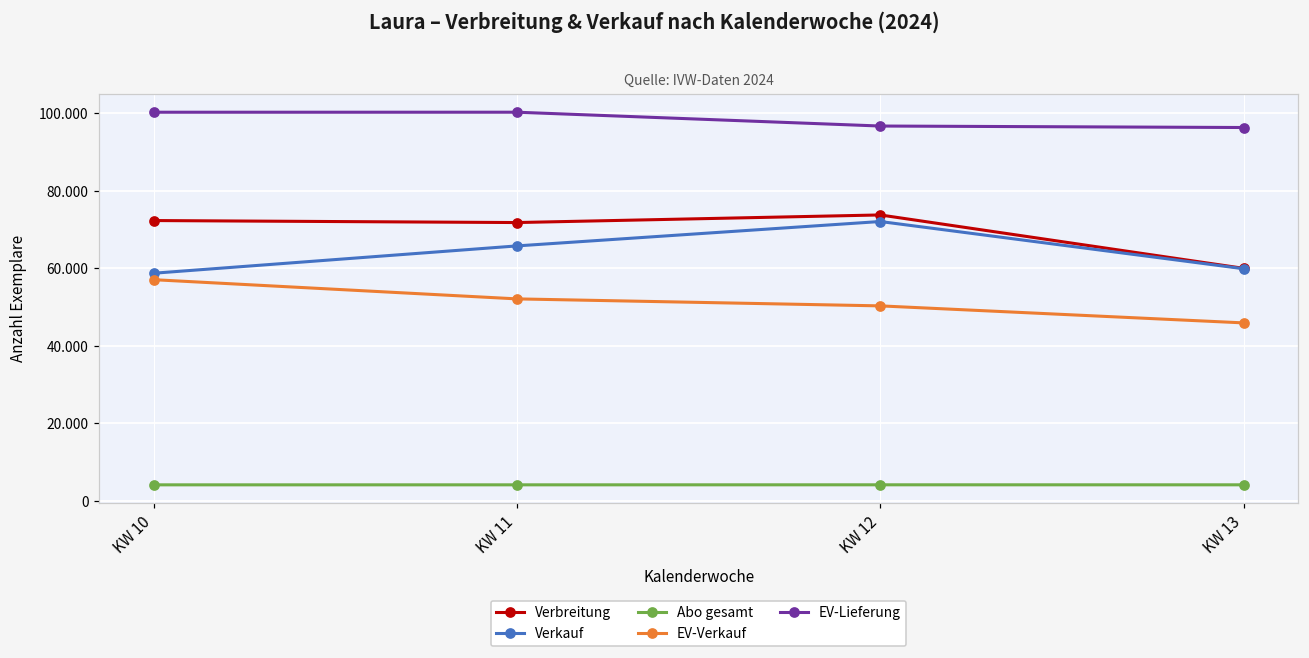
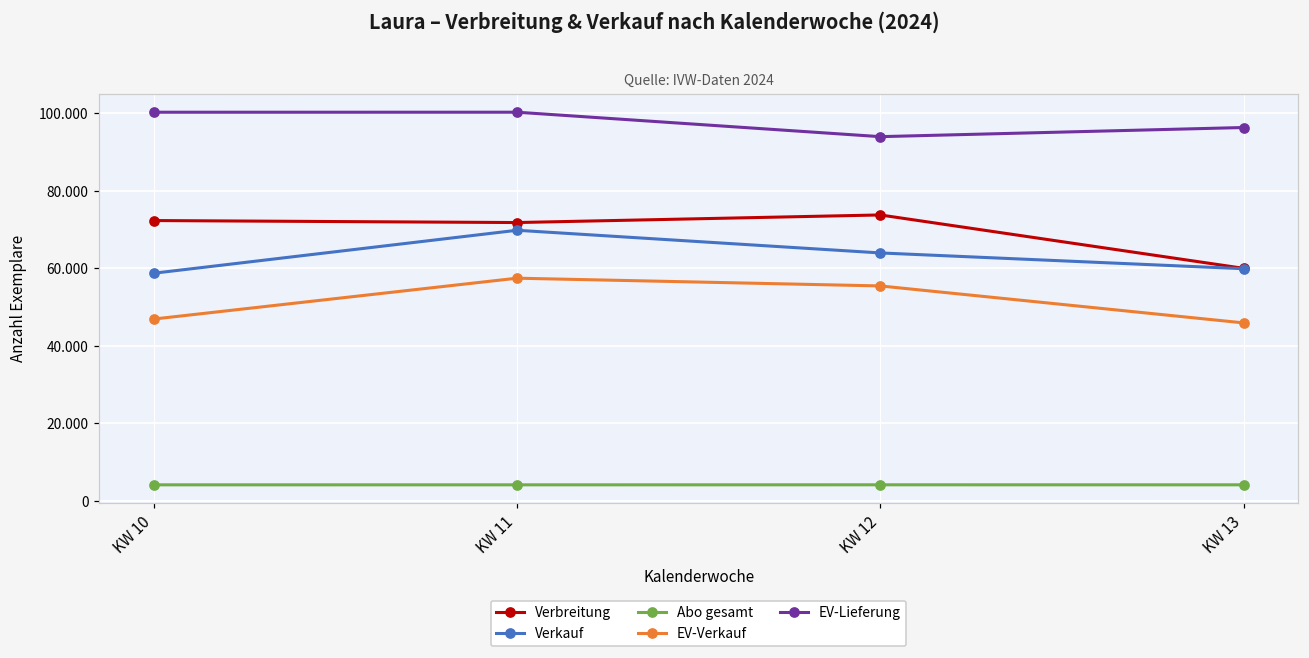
  {
    "Verbreitung": {
      "KW 10": 72,
      "KW 11": 72,
      "KW 12": 74
    },
    "Verkauf": {
      "KW 10": 59,
-     "KW 11": 66,
-     "KW 12": 72
+     "KW 11": 70,
+     "KW 12": 64
    },
    "Abo gesamt": {
      "KW 10": 4,
      "KW 11": 4,
      "KW 12": 4,
      "KW 13": 4
    },
    "EV-Verkauf": {
-     "KW 10": 57,
-     "KW 11": 52,
-     "KW 12": 50,
+     "KW 10": 47,
+     "KW 11": 57,
+     "KW 12": 55,
      "KW 13": 46
    },
    "EV-Lieferung": {
      "KW 10": 100,
      "KW 11": 100,
-     "KW 12": 97,
+     "KW 12": 94,
      "KW 13": 96
    }
  }
